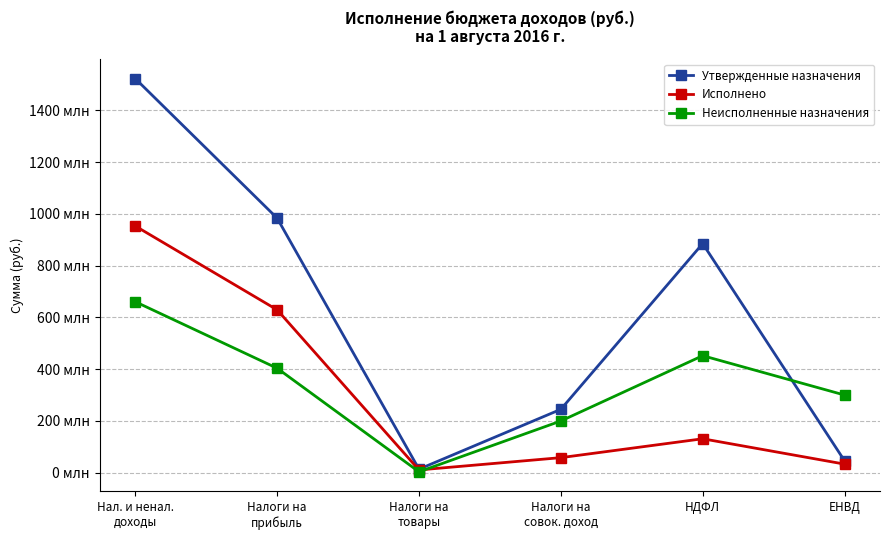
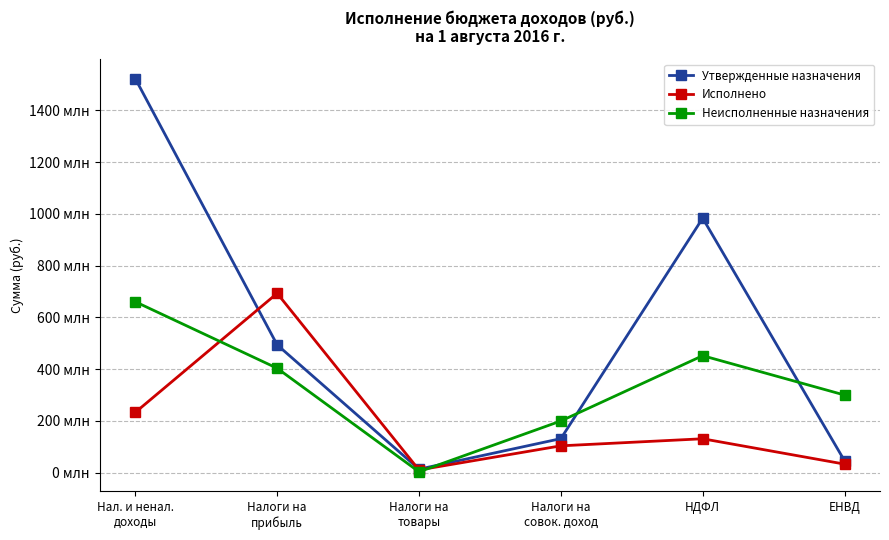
  {
    "Утвержденные назначения": {
      "Нал. и ненал. доходы": "1520 млн",
-     "Налоги на прибыль": "980 млн",
-     "Налоги на совок. доход": "240 млн",
-     "НДФЛ": "880 млн",
+     "Налоги на прибыль": "490 млн",
+     "Налоги на совок. доход": "130 млн",
+     "НДФЛ": "980 млн",
      "ЕНВД": "50 млн"
    },
    "Исполнено": {
-     "Нал. и ненал. доходы": "950 млн",
-     "Налоги на прибыль": "630 млн",
-     "Налоги на совок. доход": "60 млн",
+     "Нал. и ненал. доходы": "230 млн",
+     "Налоги на прибыль": "690 млн",
+     "Налоги на совок. доход": "100 млн",
      "НДФЛ": "130 млн",
      "ЕНВД": "30 млн"
    },
    "Неисполненные назначения": {
      "Нал. и ненал. доходы": "660 млн",
      "Налоги на прибыль": "400 млн",
      "Налоги на совок. доход": "200 млн",
      "НДФЛ": "450 млн",
      "ЕНВД": "300 млн"
    }
  }
